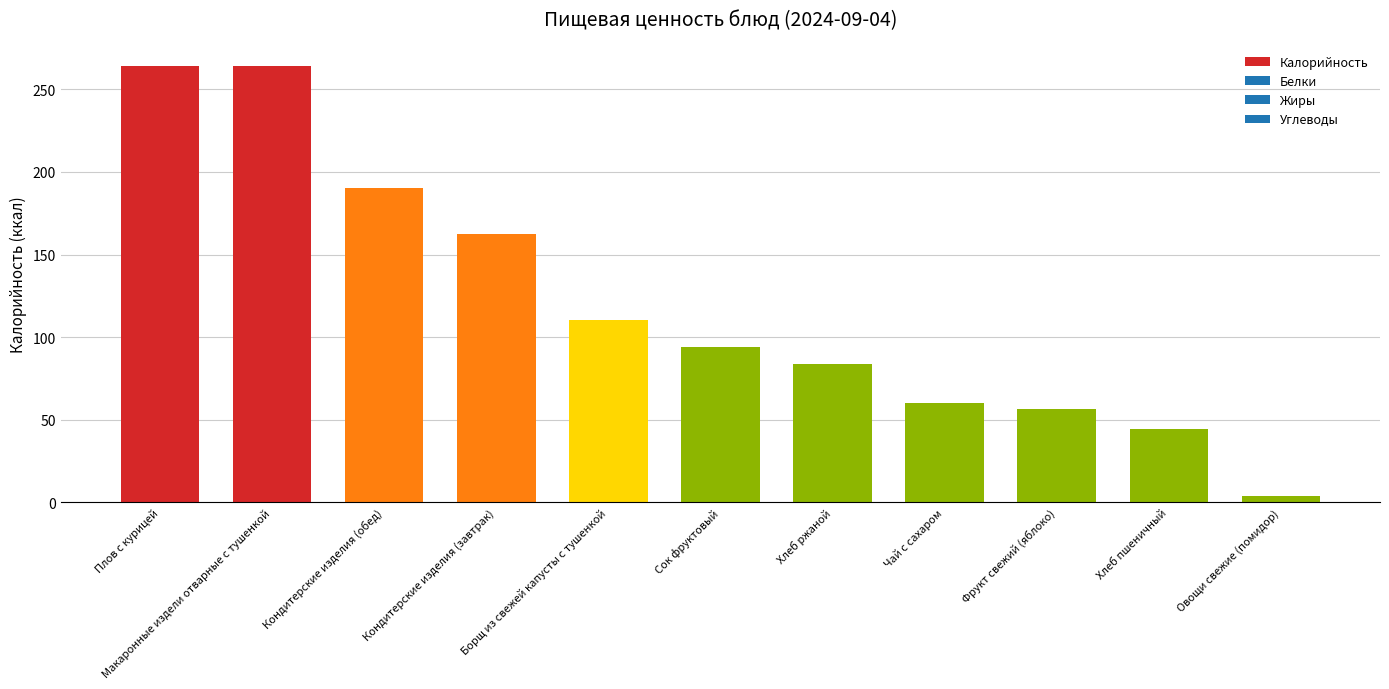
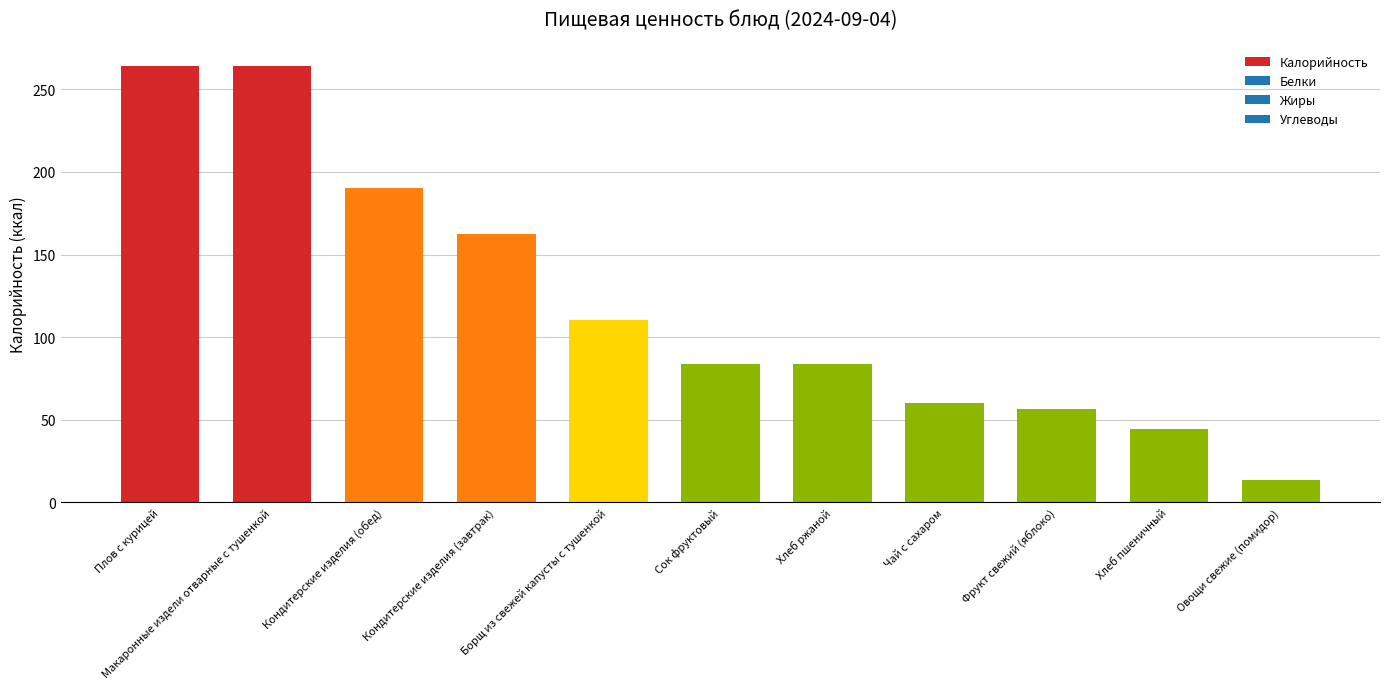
  {
    "Плов с курицей": 264,
    "Макаронные издели отварные с тушенкой": 264,
    "Кондитерские изделия (обед)": 190,
    "Кондитерские изделия (завтрак)": 162,
    "Борщ из свежей капусты с тушенкой": 111,
-   "Сок фруктовый": 94,
+   "Сок фруктовый": 84,
    "Хлеб ржаной": 84,
    "Чай с сахаром": 60,
    "Фрукт свежий (яблоко)": 56,
    "Хлеб пшеничный": 45,
-   "Овощи свежие (помидор)": 4
+   "Овощи свежие (помидор)": 13
  }
